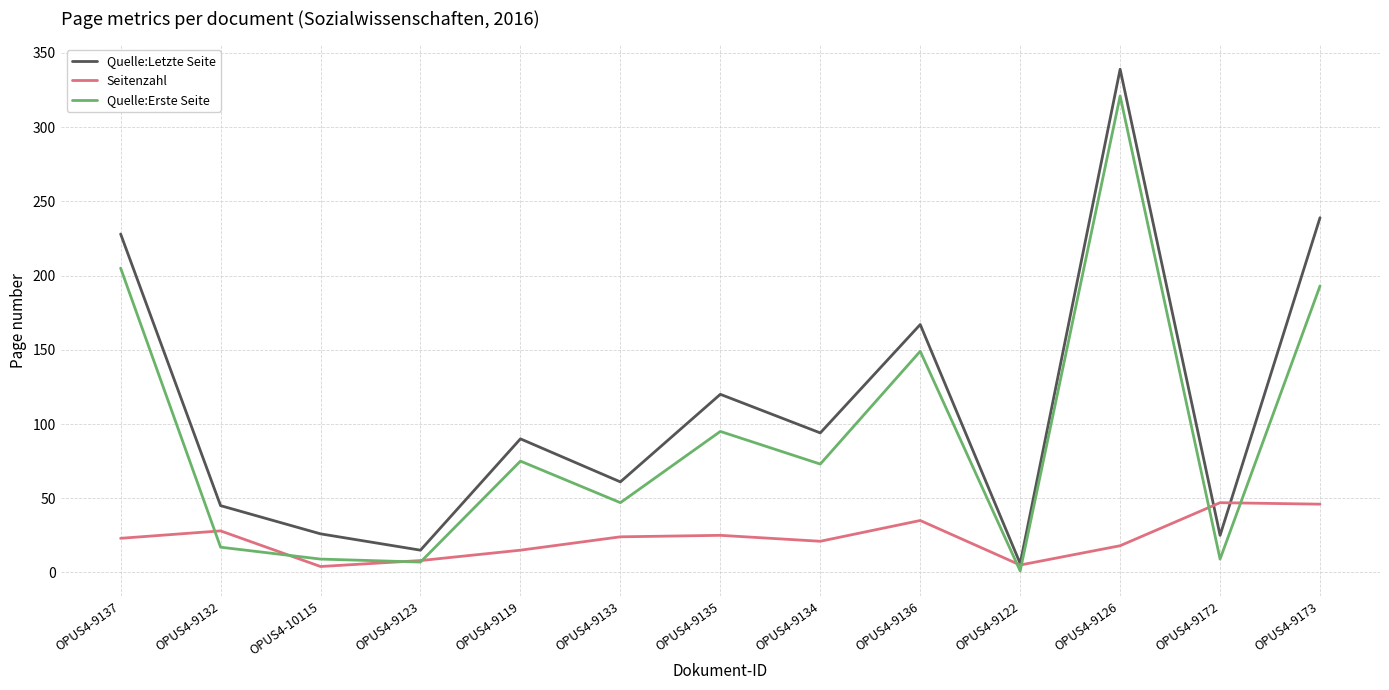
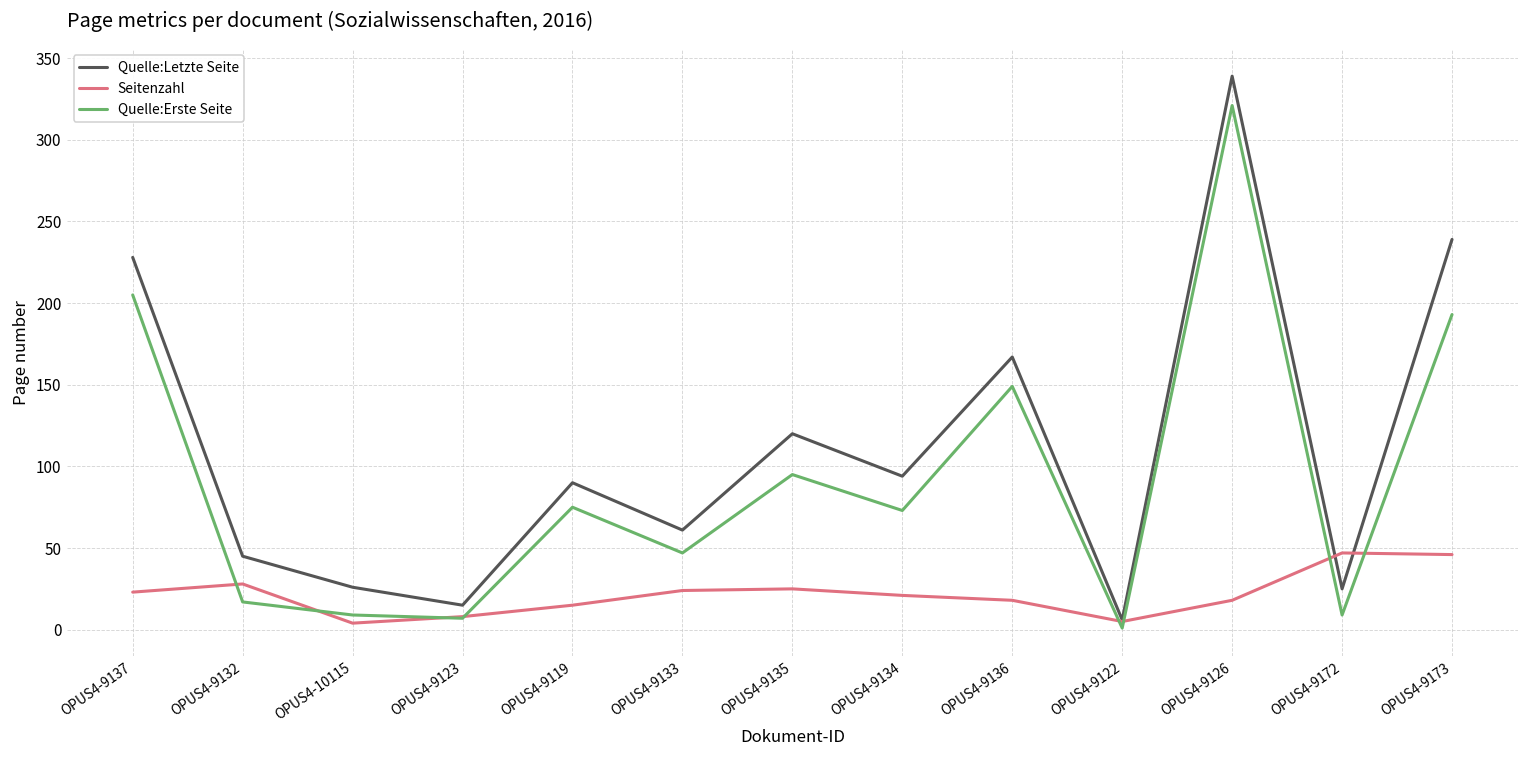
  {
    "Quelle:Letzte Seite": {
      "OPUS4-9137": 228,
      "OPUS4-9132": 45,
      "OPUS4-10115": 26,
      "OPUS4-9123": 15,
      "OPUS4-9119": 90,
      "OPUS4-9133": 61,
      "OPUS4-9135": 120,
      "OPUS4-9134": 94,
      "OPUS4-9136": 167,
      "OPUS4-9126": 339,
      "OPUS4-9172": 25,
      "OPUS4-9173": 239
    },
    "Seitenzahl": {
      "OPUS4-9137": 23,
      "OPUS4-9132": 28,
      "OPUS4-10115": 4,
      "OPUS4-9119": 15,
      "OPUS4-9133": 24,
      "OPUS4-9135": 25,
      "OPUS4-9134": 21,
-     "OPUS4-9136": 35,
+     "OPUS4-9136": 18,
      "OPUS4-9126": 18,
      "OPUS4-9172": 47,
      "OPUS4-9173": 46
    },
    "Quelle:Erste Seite": {
      "OPUS4-9137": 205,
      "OPUS4-9132": 17,
      "OPUS4-10115": 9,
      "OPUS4-9119": 75,
      "OPUS4-9133": 47,
      "OPUS4-9135": 95,
      "OPUS4-9134": 73,
      "OPUS4-9136": 149,
      "OPUS4-9122": 1,
      "OPUS4-9126": 321,
      "OPUS4-9172": 9,
      "OPUS4-9173": 193
    }
  }
